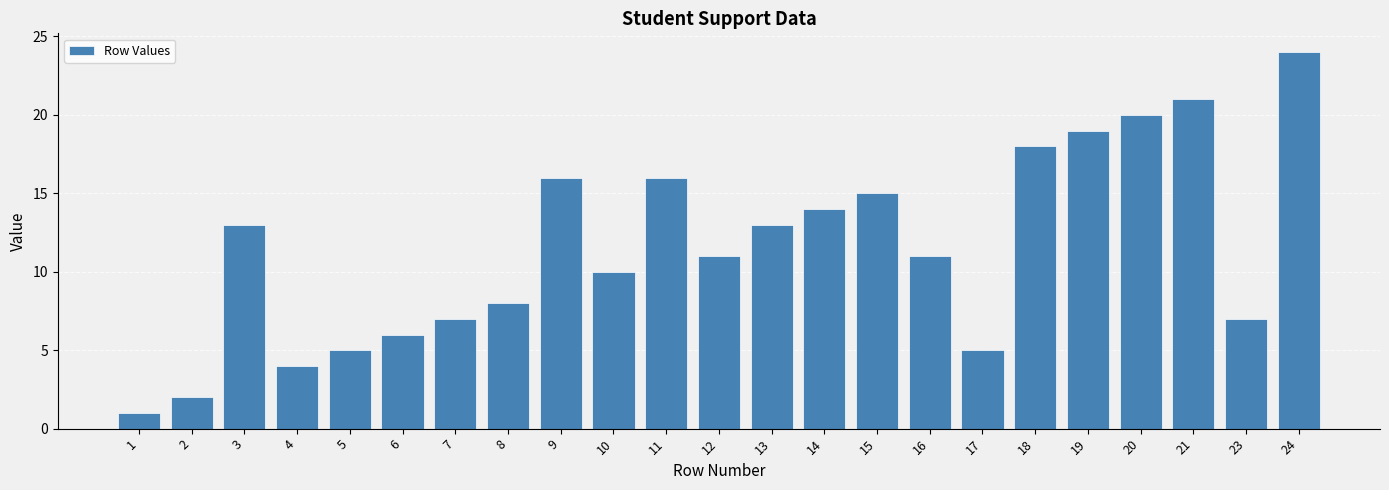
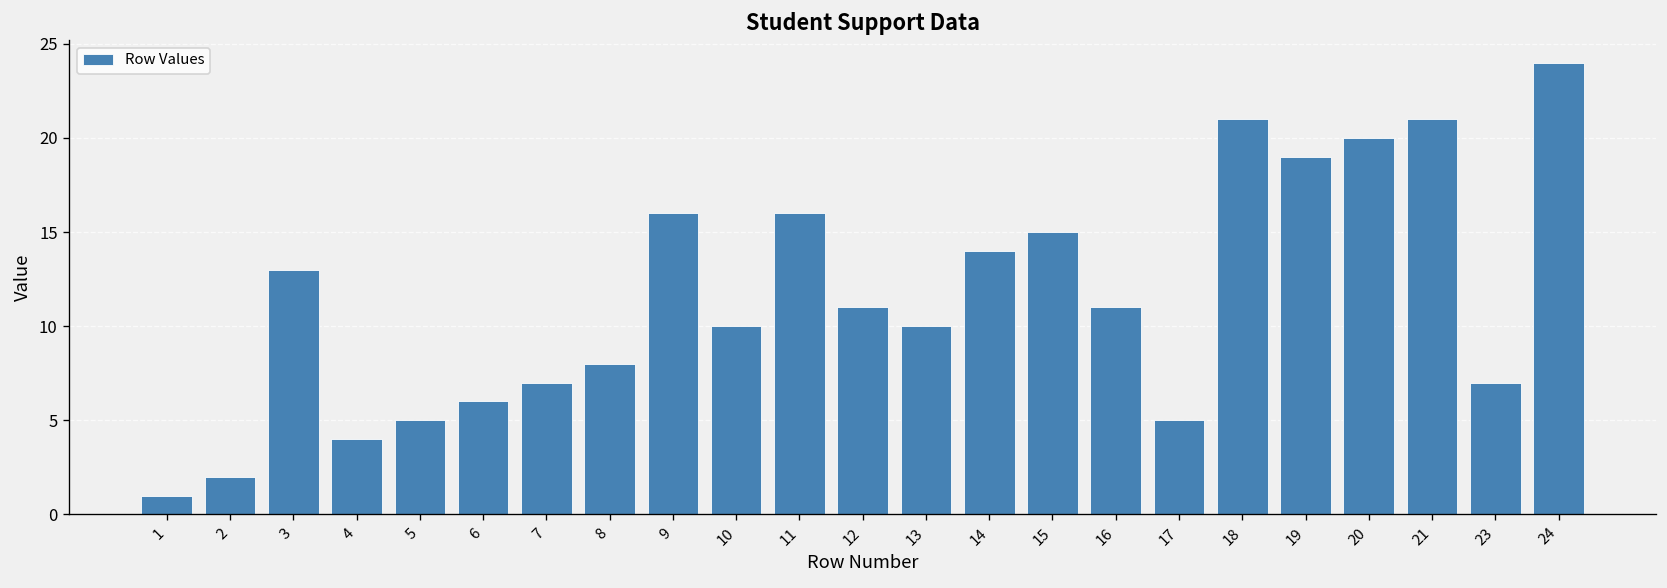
  {
    "1": 1,
    "2": 2,
    "3": 13,
    "4": 4,
    "5": 5,
    "6": 6,
    "7": 7,
    "8": 8,
    "9": 16,
    "10": 10,
    "11": 16,
    "12": 11,
-   "13": 13,
+   "13": 10,
    "14": 14,
    "15": 15,
    "16": 11,
    "17": 5,
-   "18": 18,
+   "18": 21,
    "19": 19,
    "20": 20,
    "21": 21,
    "23": 7,
    "24": 24
  }
